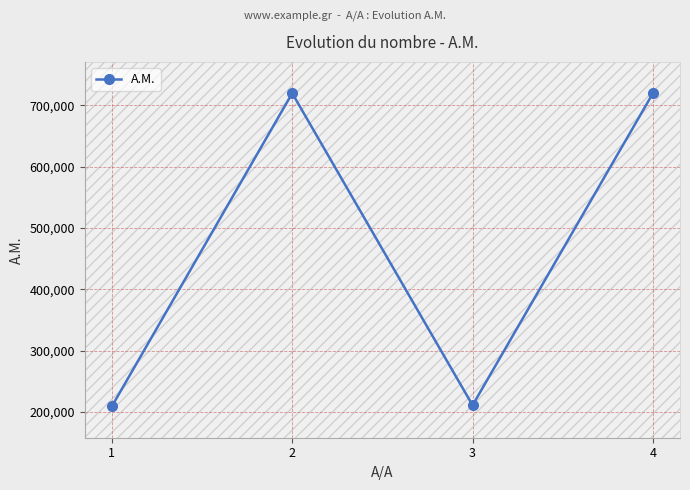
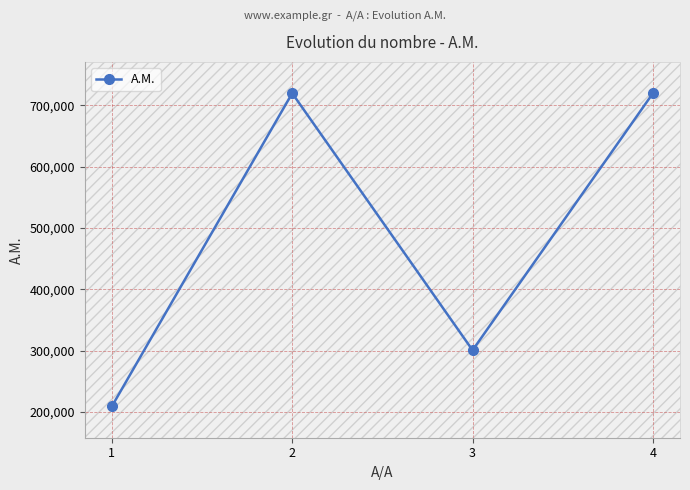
  {
    "1": "210,000",
    "2": "720,000",
-   "3": "210,000",
+   "3": "300,000",
    "4": "720,000"
  }
